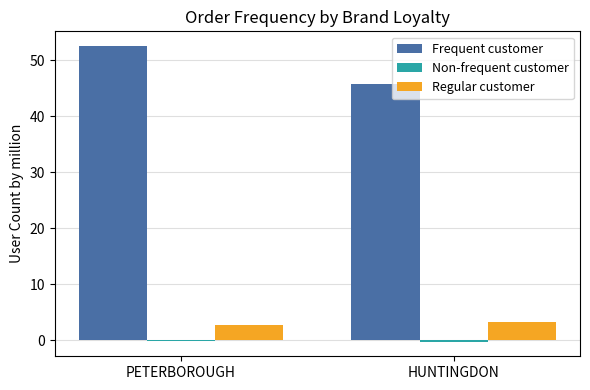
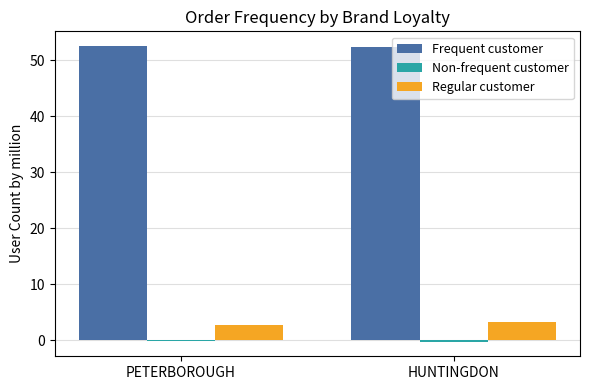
  {
    "Frequent customer": {
      "PETERBOROUGH": 53,
-     "HUNTINGDON": 46
+     "HUNTINGDON": 52
    },
    "Regular customer": {
      "PETERBOROUGH": 3,
      "HUNTINGDON": 3
    }
  }
